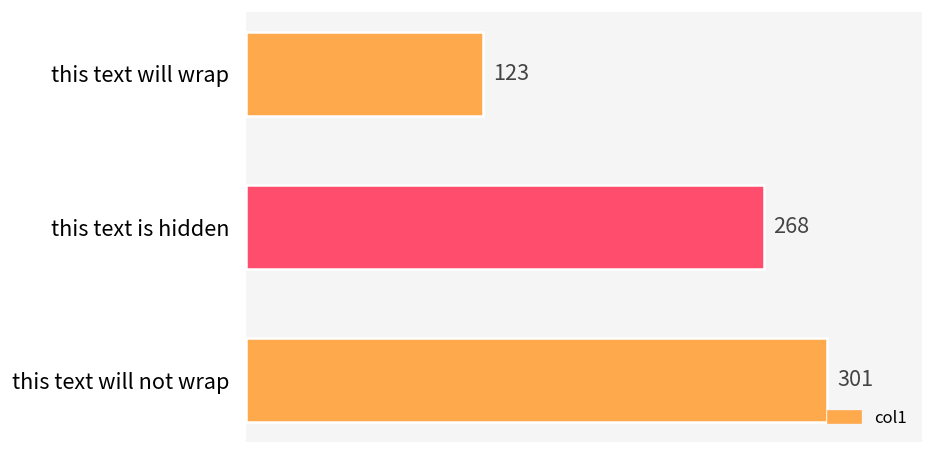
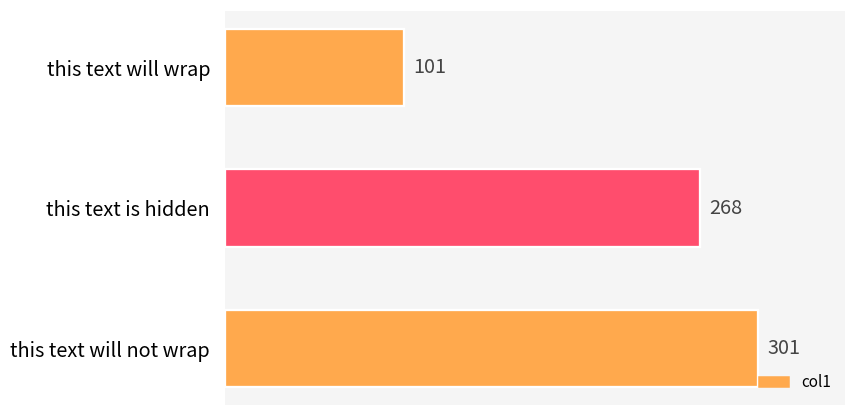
  {
-   "this text will wrap": 123,
+   "this text will wrap": 101,
    "this text is hidden": 268,
    "this text will not wrap": 301
  }
